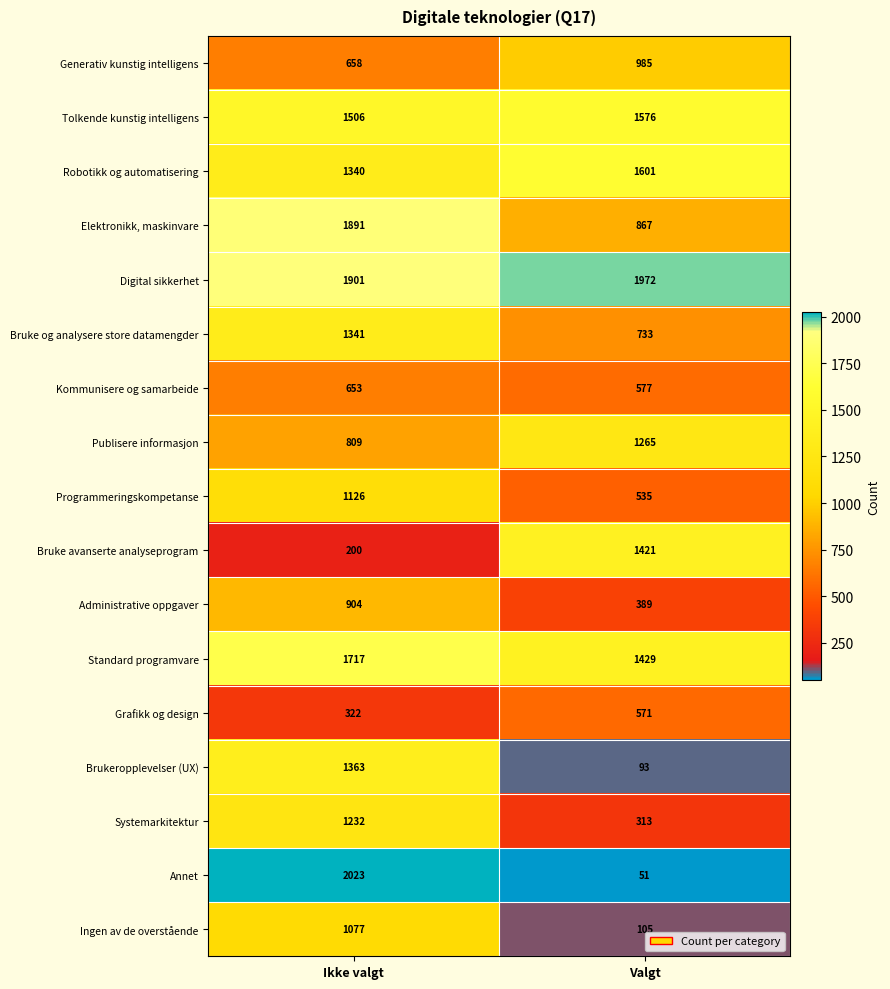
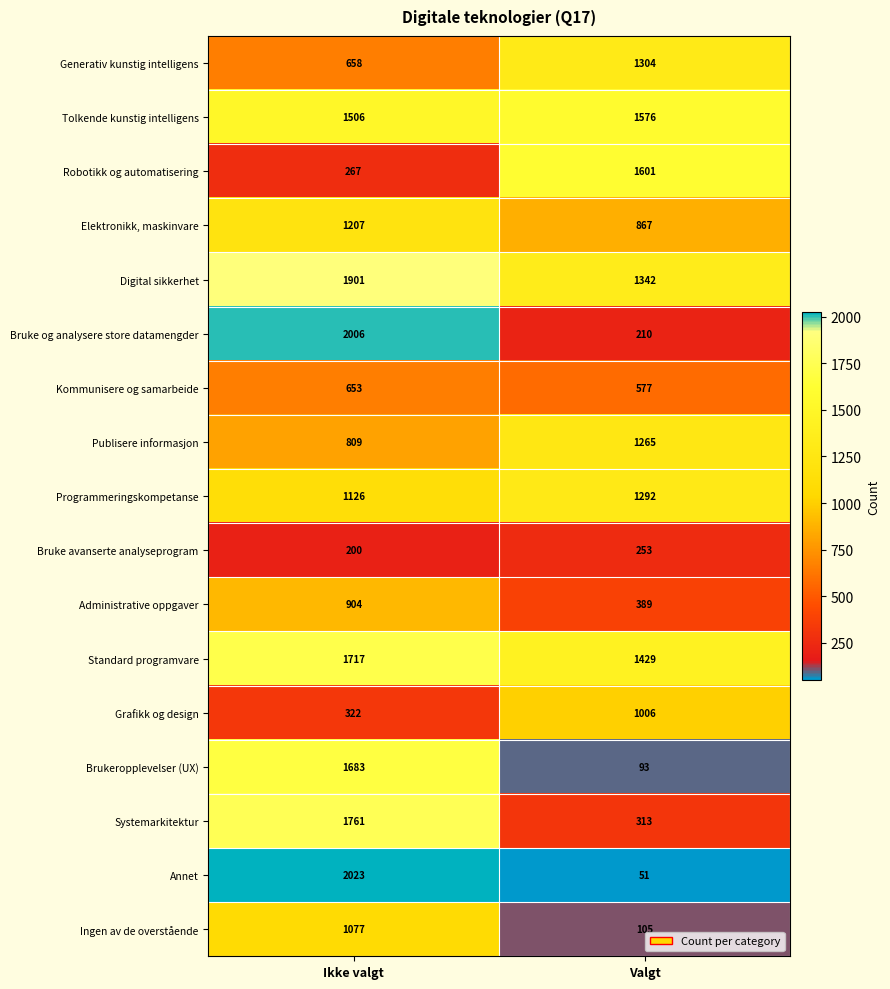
  {
    "Generativ kunstig intelligens": {
      "Ikke valgt": 658,
-     "Valgt": 985
+     "Valgt": 1304
    },
    "Tolkende kunstig intelligens": {
      "Ikke valgt": 1506,
      "Valgt": 1576
    },
    "Robotikk og automatisering": {
-     "Ikke valgt": 1340,
+     "Ikke valgt": 267,
      "Valgt": 1601
    },
    "Elektronikk, maskinvare": {
-     "Ikke valgt": 1891,
+     "Ikke valgt": 1207,
      "Valgt": 867
    },
    "Digital sikkerhet": {
      "Ikke valgt": 1901,
-     "Valgt": 1972
+     "Valgt": 1342
    },
    "Bruke og analysere store datamengder": {
-     "Ikke valgt": 1341,
-     "Valgt": 733
+     "Ikke valgt": 2006,
+     "Valgt": 210
    },
    "Kommunisere og samarbeide": {
      "Ikke valgt": 653,
      "Valgt": 577
    },
    "Publisere informasjon": {
      "Ikke valgt": 809,
      "Valgt": 1265
    },
    "Programmeringskompetanse": {
      "Ikke valgt": 1126,
-     "Valgt": 535
+     "Valgt": 1292
    },
    "Bruke avanserte analyseprogram": {
      "Ikke valgt": 200,
-     "Valgt": 1421
+     "Valgt": 253
    },
    "Administrative oppgaver": {
      "Ikke valgt": 904,
      "Valgt": 389
    },
    "Standard programvare": {
      "Ikke valgt": 1717,
      "Valgt": 1429
    },
    "Grafikk og design": {
      "Ikke valgt": 322,
-     "Valgt": 571
+     "Valgt": 1006
    },
    "Brukeropplevelser (UX)": {
-     "Ikke valgt": 1363,
+     "Ikke valgt": 1683,
      "Valgt": 93
    },
    "Systemarkitektur": {
-     "Ikke valgt": 1232,
+     "Ikke valgt": 1761,
      "Valgt": 313
    },
    "Annet": {
      "Ikke valgt": 2023,
      "Valgt": 51
    },
    "Ingen av de overstående": {
      "Ikke valgt": 1077
    }
  }
